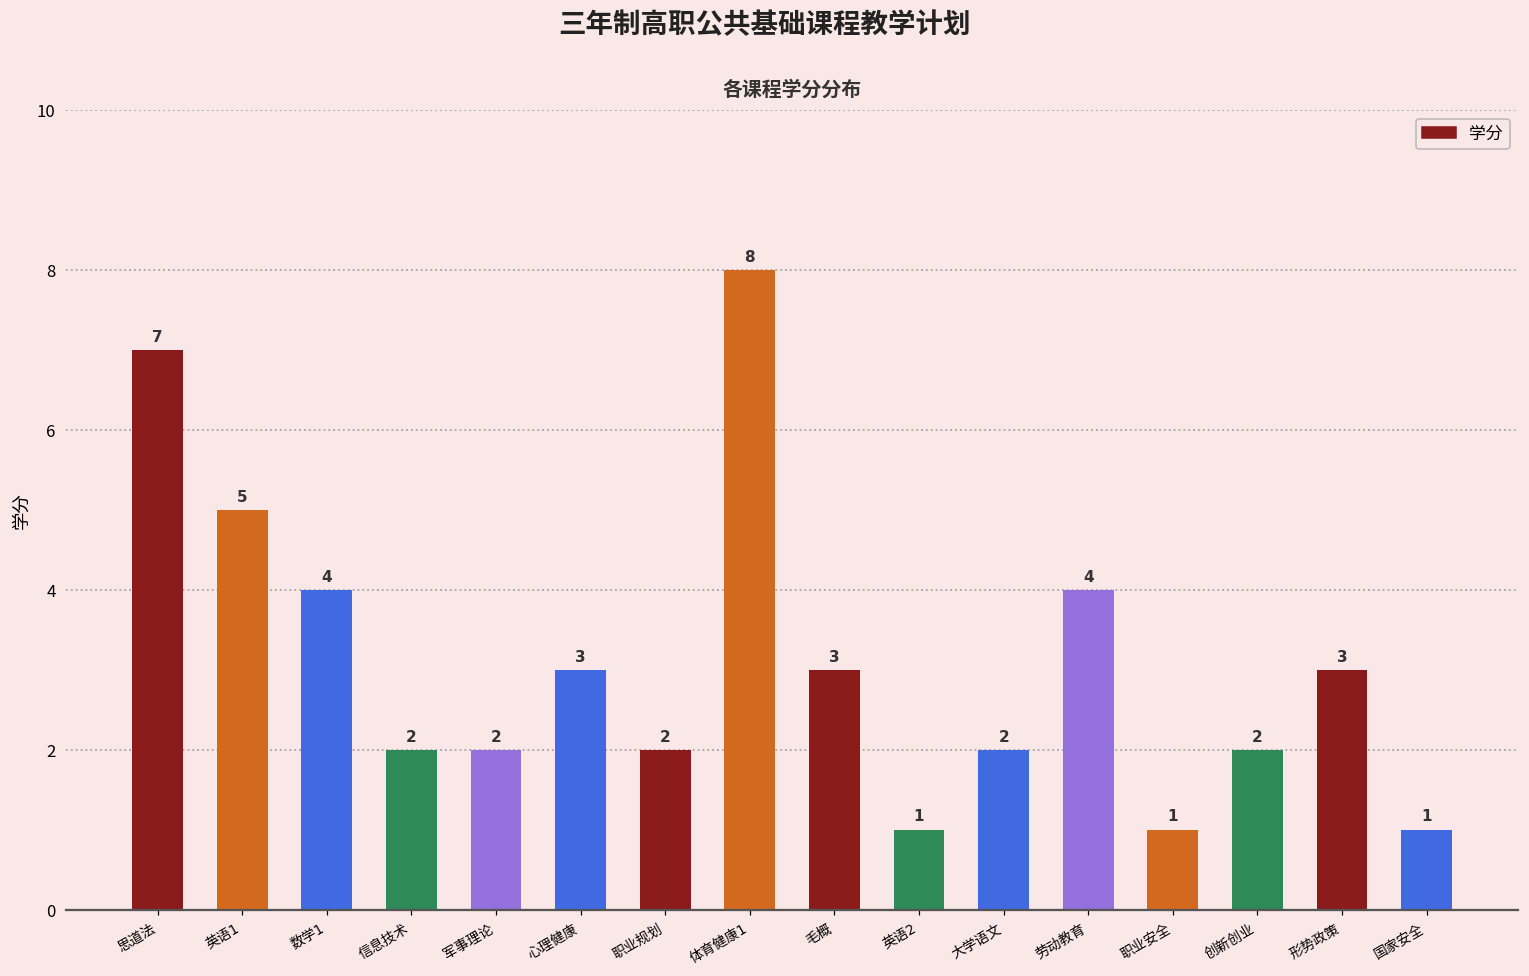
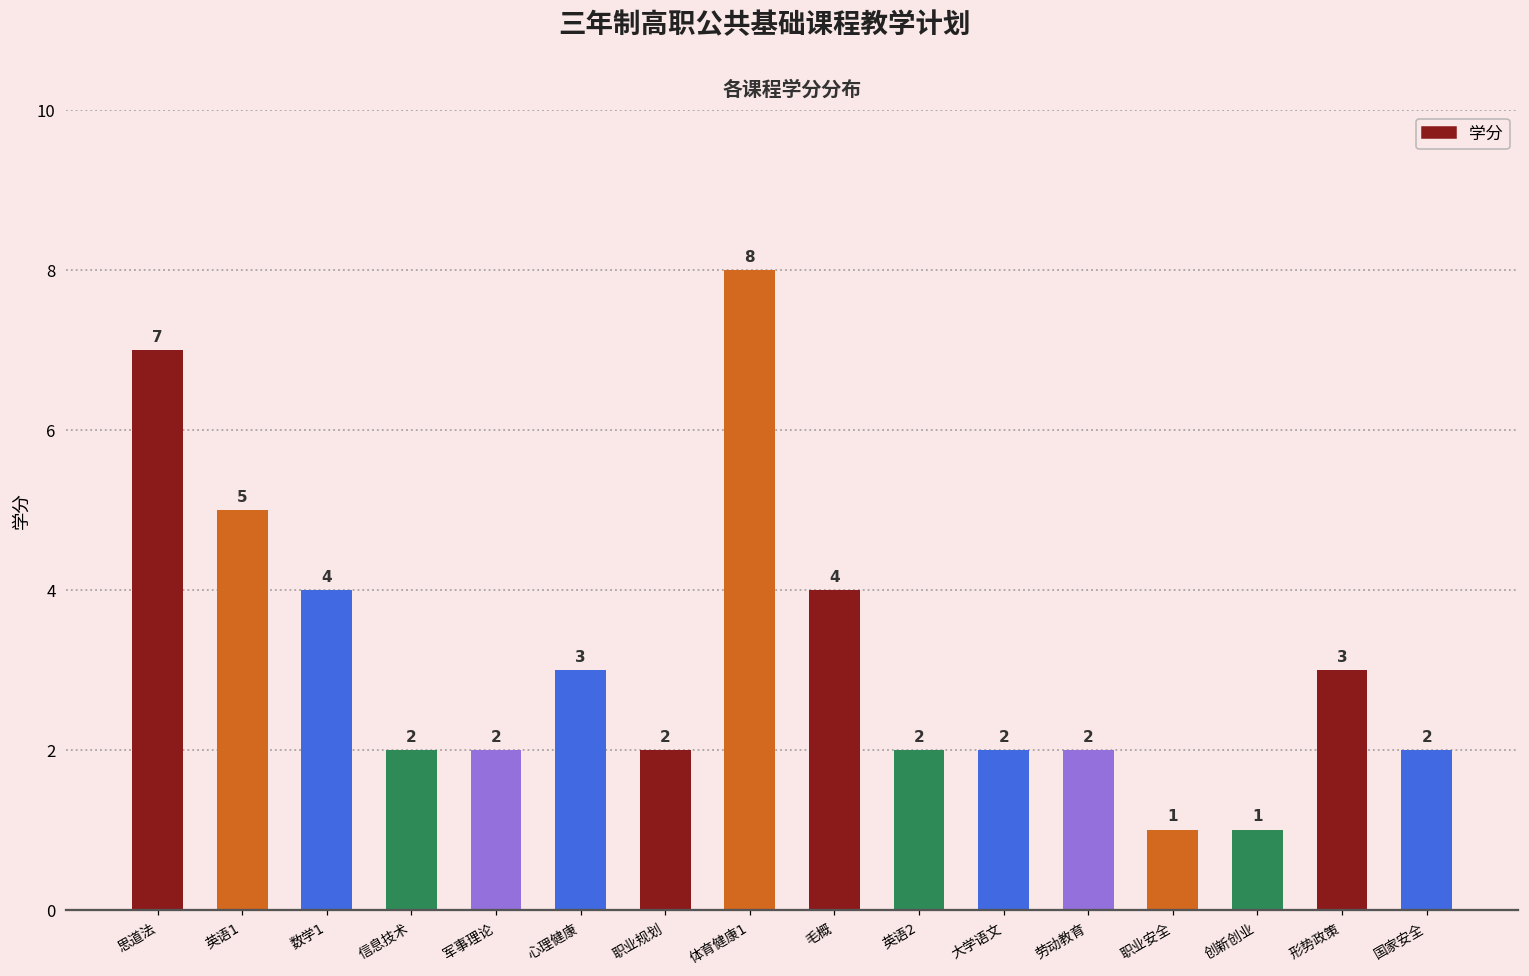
  {
    "思道法": 7,
    "英语1": 5,
    "数学1": 4,
    "信息技术": 2,
    "军事理论": 2,
    "心理健康": 3,
    "职业规划": 2,
    "体育健康1": 8,
-   "毛概": 3,
-   "英语2": 1,
+   "毛概": 4,
+   "英语2": 2,
    "大学语文": 2,
-   "劳动教育": 4,
+   "劳动教育": 2,
    "职业安全": 1,
-   "创新创业": 2,
+   "创新创业": 1,
    "形势政策": 3,
-   "国家安全": 1
+   "国家安全": 2
  }
